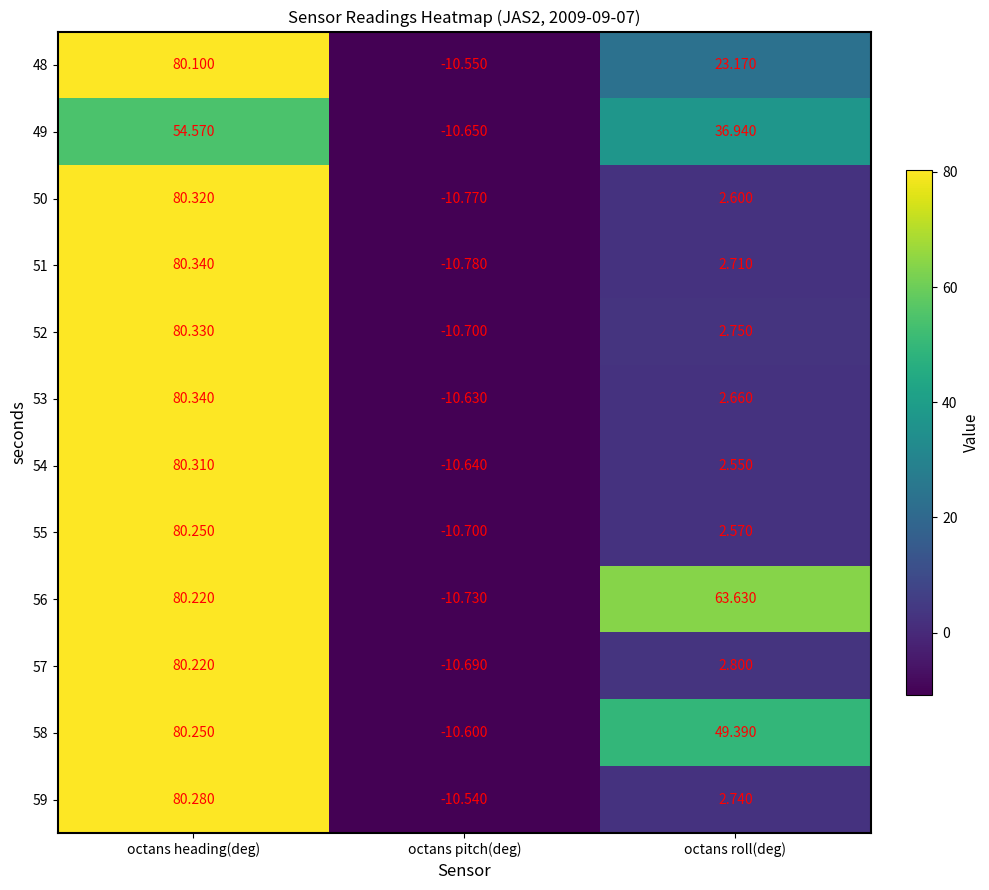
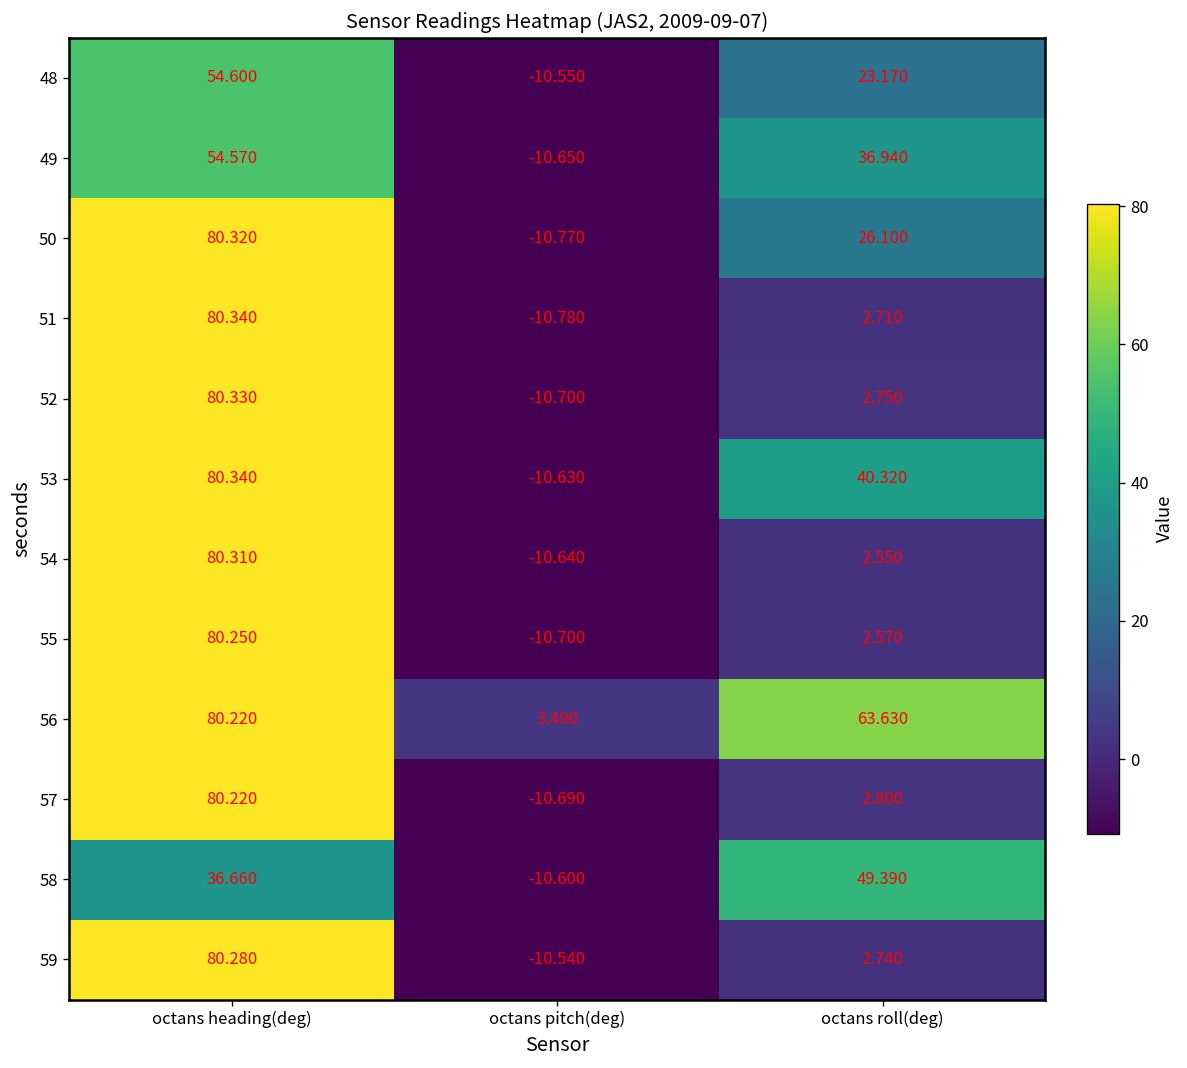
  {
    "48": {
-     "octans heading(deg)": 80.100,
+     "octans heading(deg)": 54.600,
      "octans pitch(deg)": -10.550,
      "octans roll(deg)": 23.170
    },
    "49": {
      "octans heading(deg)": 54.570,
      "octans pitch(deg)": -10.650,
      "octans roll(deg)": 36.940
    },
    "50": {
      "octans heading(deg)": 80.320,
      "octans pitch(deg)": -10.770,
-     "octans roll(deg)": 2.600
+     "octans roll(deg)": 26.100
    },
    "51": {
      "octans heading(deg)": 80.340,
      "octans pitch(deg)": -10.780,
      "octans roll(deg)": 2.710
    },
    "52": {
      "octans heading(deg)": 80.330,
      "octans pitch(deg)": -10.700,
      "octans roll(deg)": 2.750
    },
    "53": {
      "octans heading(deg)": 80.340,
      "octans pitch(deg)": -10.630,
-     "octans roll(deg)": 2.660
+     "octans roll(deg)": 40.320
    },
    "54": {
      "octans heading(deg)": 80.310,
      "octans pitch(deg)": -10.640,
      "octans roll(deg)": 2.550
    },
    "55": {
      "octans heading(deg)": 80.250,
      "octans pitch(deg)": -10.700,
      "octans roll(deg)": 2.570
    },
    "56": {
      "octans heading(deg)": 80.220,
-     "octans pitch(deg)": -10.730,
+     "octans pitch(deg)": 3.490,
      "octans roll(deg)": 63.630
    },
    "57": {
      "octans heading(deg)": 80.220,
      "octans pitch(deg)": -10.690,
      "octans roll(deg)": 2.800
    },
    "58": {
-     "octans heading(deg)": 80.250,
+     "octans heading(deg)": 36.660,
      "octans pitch(deg)": -10.600,
      "octans roll(deg)": 49.390
    },
    "59": {
      "octans heading(deg)": 80.280,
      "octans pitch(deg)": -10.540,
      "octans roll(deg)": 2.740
    }
  }
